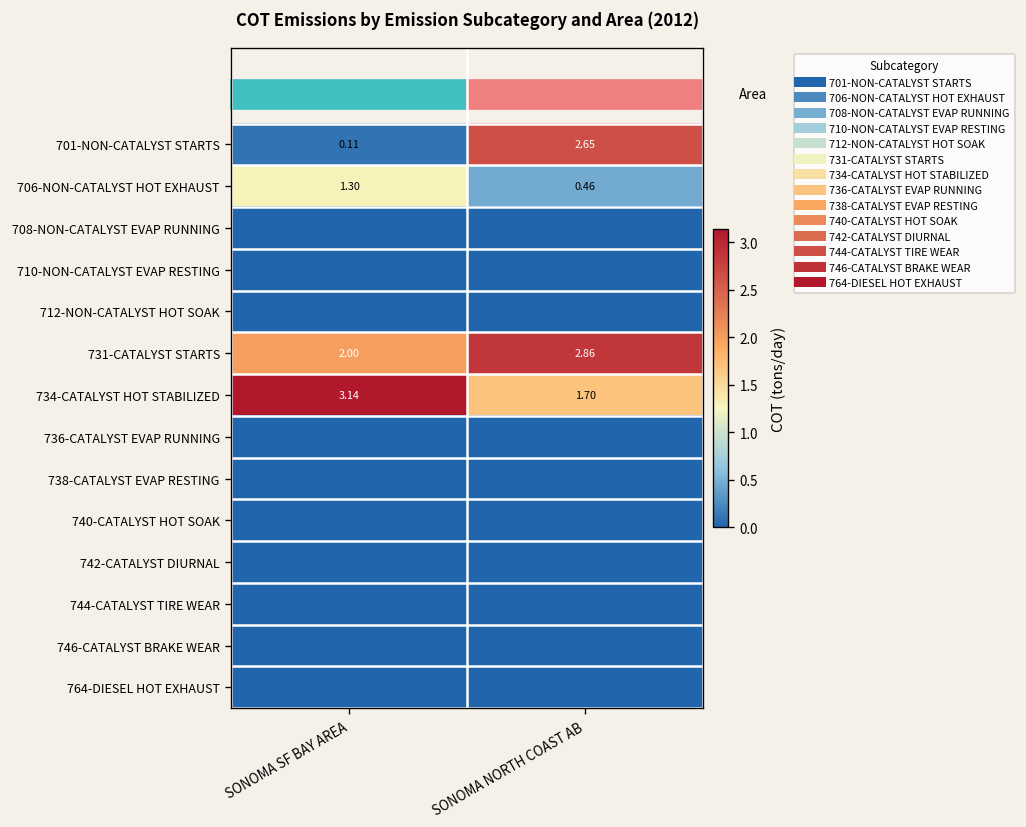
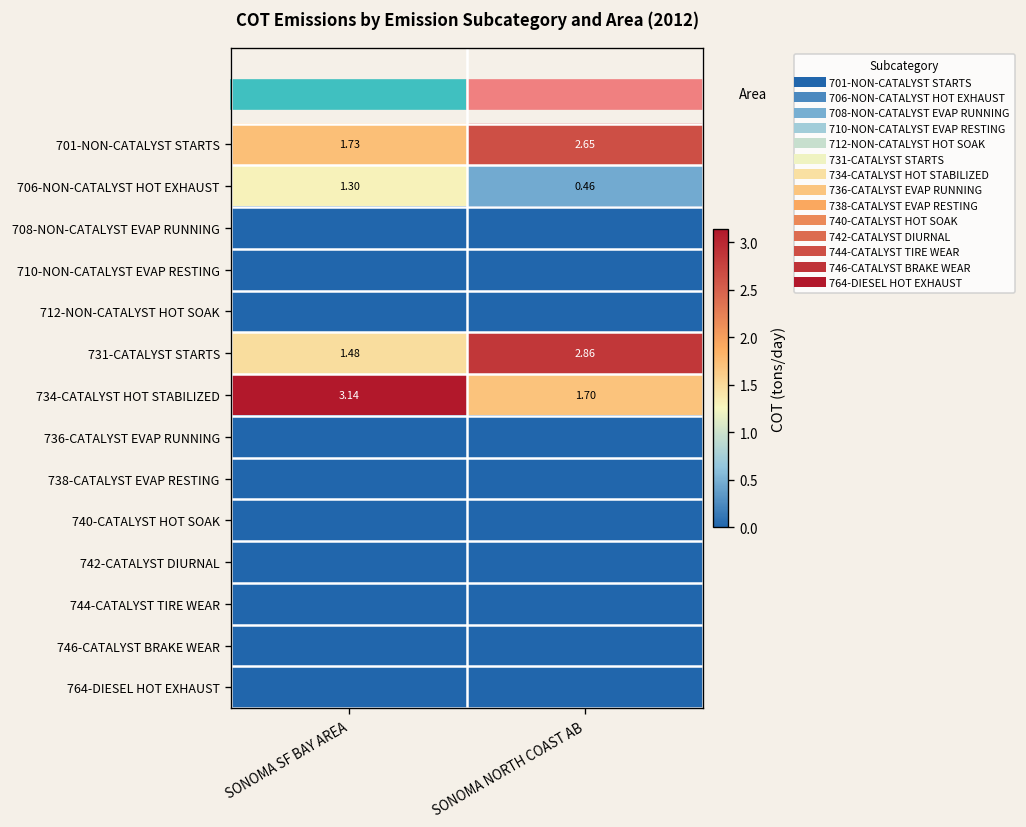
  {
    "701-NON-CATALYST STARTS": {
-     "SONOMA SF BAY AREA": 0.11,
+     "SONOMA SF BAY AREA": 1.73,
      "SONOMA NORTH COAST AB": 2.65
    },
    "706-NON-CATALYST HOT EXHAUST": {
      "SONOMA SF BAY AREA": 1.30,
      "SONOMA NORTH COAST AB": 0.46
    },
    "731-CATALYST STARTS": {
-     "SONOMA SF BAY AREA": 2.00,
+     "SONOMA SF BAY AREA": 1.48,
      "SONOMA NORTH COAST AB": 2.86
    },
    "734-CATALYST HOT STABILIZED": {
      "SONOMA SF BAY AREA": 3.14,
      "SONOMA NORTH COAST AB": 1.70
    }
  }
